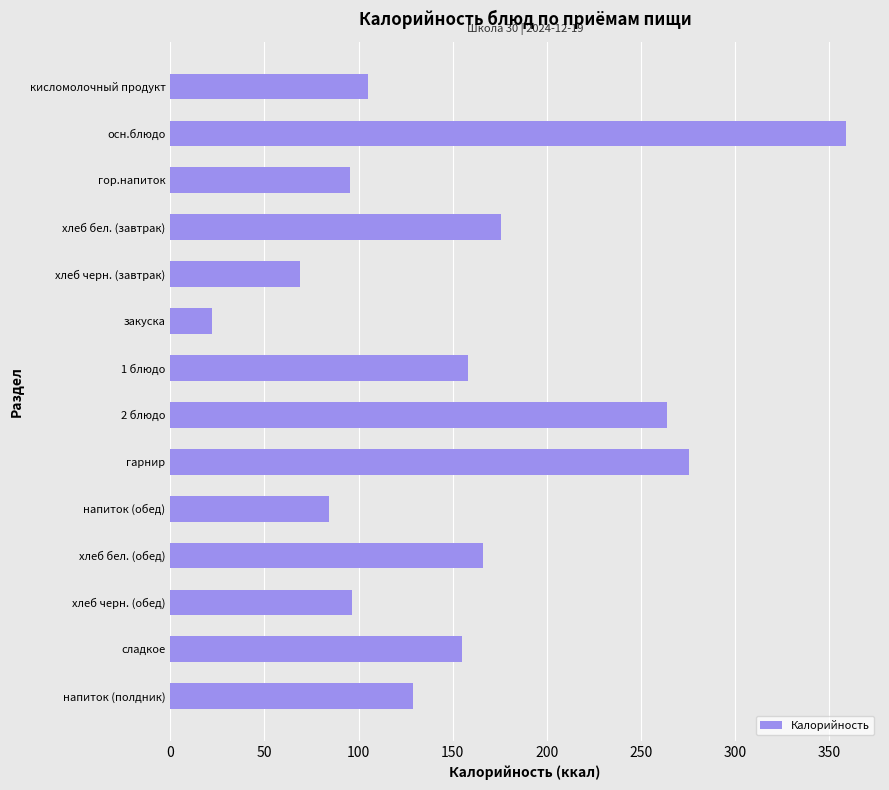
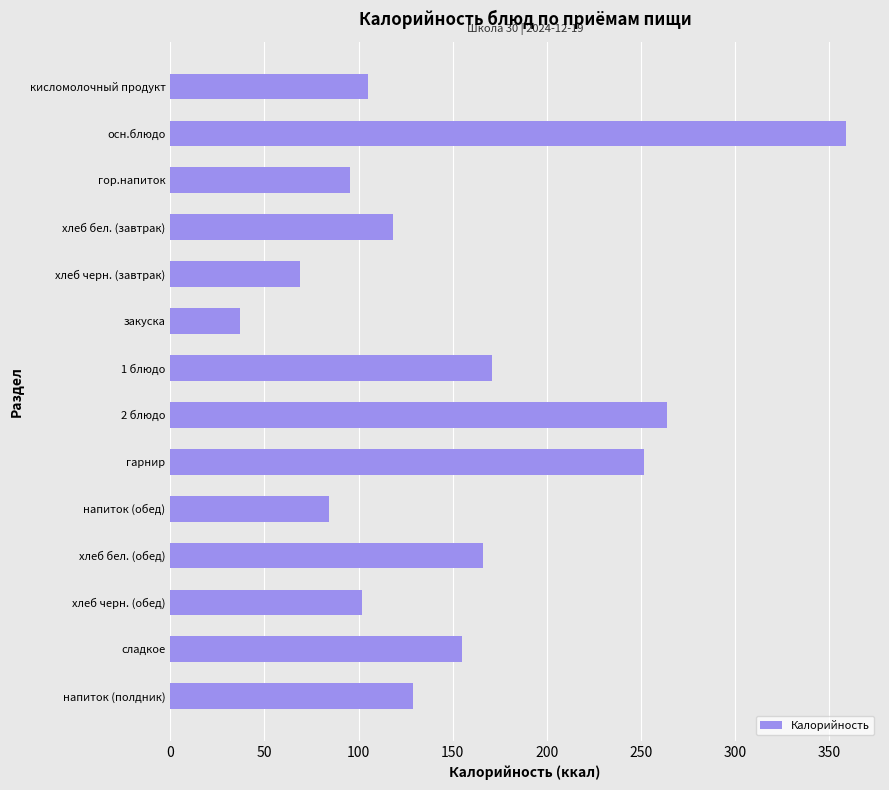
  {
    "кисломолочный продукт": 105,
    "осн.блюдо": 359,
    "гор.напиток": 95,
-   "хлеб бел. (завтрак)": 176,
+   "хлеб бел. (завтрак)": 118,
    "хлеб черн. (завтрак)": 69,
-   "закуска": 22,
-   "1 блюдо": 158,
+   "закуска": 37,
+   "1 блюдо": 171,
    "2 блюдо": 264,
-   "гарнир": 275,
+   "гарнир": 252,
    "напиток (обед)": 84,
    "хлеб бел. (обед)": 166,
-   "хлеб черн. (обед)": 97,
+   "хлеб черн. (обед)": 102,
    "сладкое": 155,
    "напиток (полдник)": 129
  }
